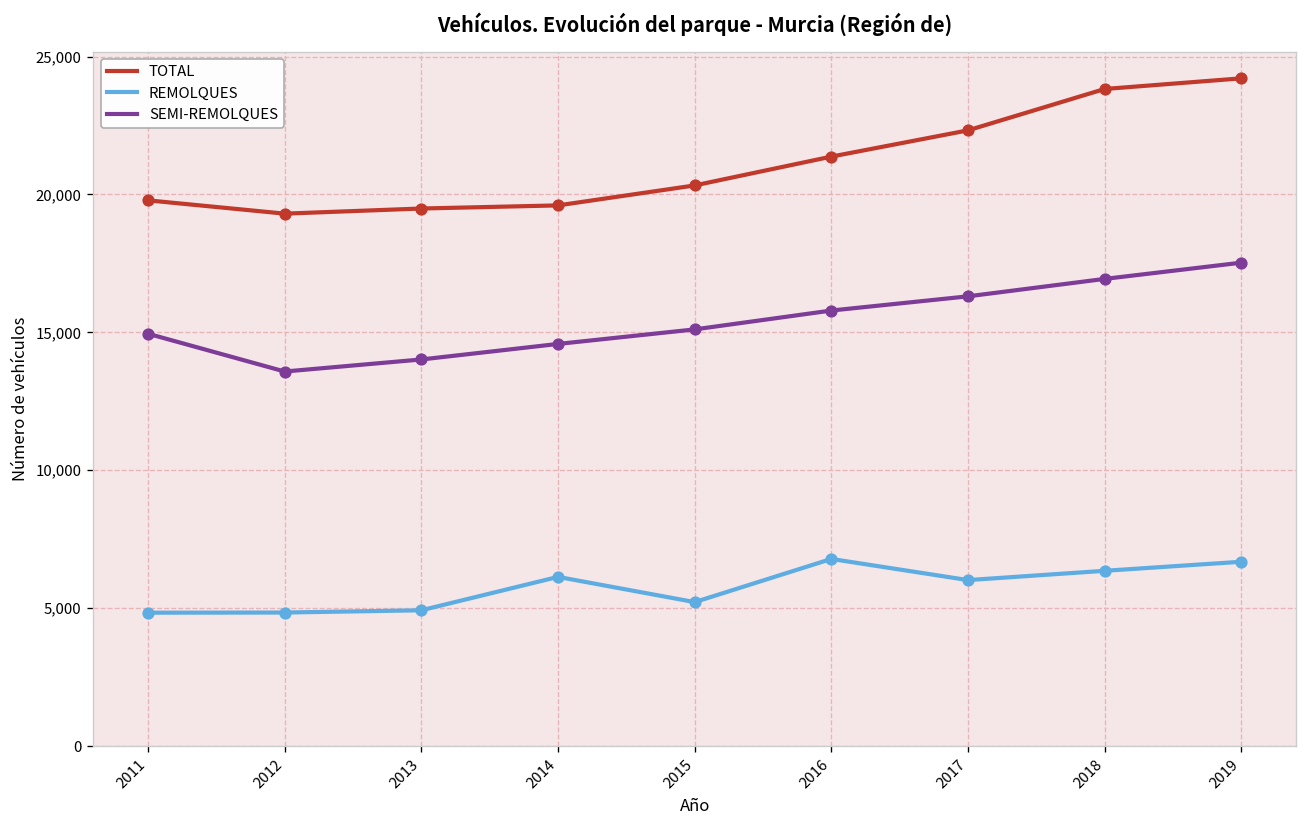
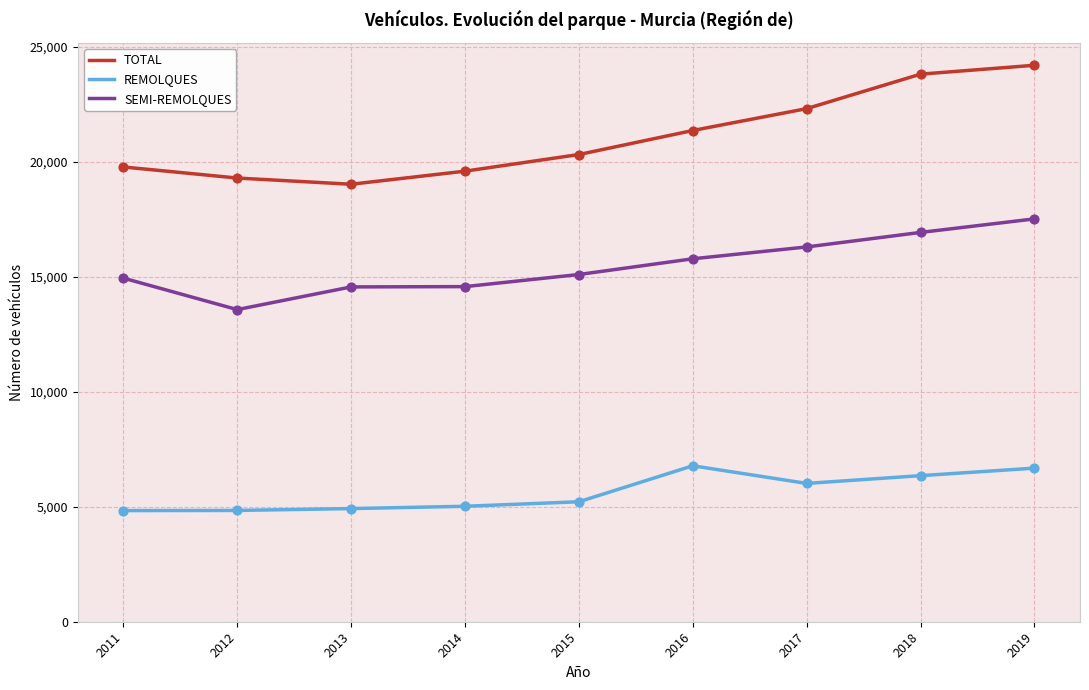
  {
    "TOTAL": {
      "2011": "19,800",
      "2012": "19,300",
-     "2013": "19,500",
+     "2013": "19,000",
      "2014": "19,600",
      "2015": "20,300",
      "2016": "21,400",
      "2017": "22,300",
      "2018": "23,800",
      "2019": "24,200"
    },
    "REMOLQUES": {
      "2011": "4,800",
      "2012": "4,800",
      "2013": "4,900",
-     "2014": "6,100",
+     "2014": "5,000",
      "2015": "5,200",
      "2016": "6,800",
      "2017": "6,000",
      "2018": "6,400",
      "2019": "6,700"
    },
    "SEMI-REMOLQUES": {
      "2011": "15,000",
      "2012": "13,600",
-     "2013": "14,000",
+     "2013": "14,600",
      "2014": "14,600",
      "2015": "15,100",
      "2016": "15,800",
      "2017": "16,300",
      "2018": "16,900",
      "2019": "17,500"
    }
  }
